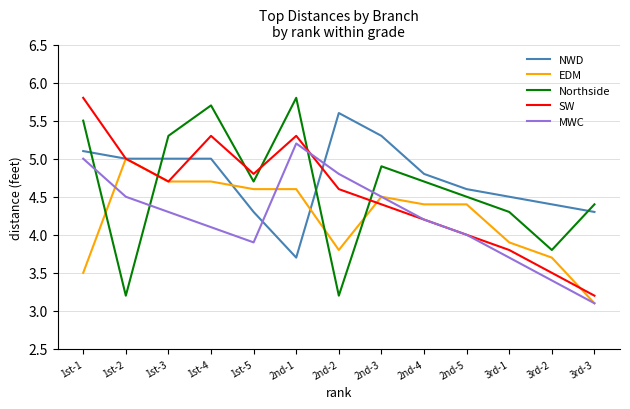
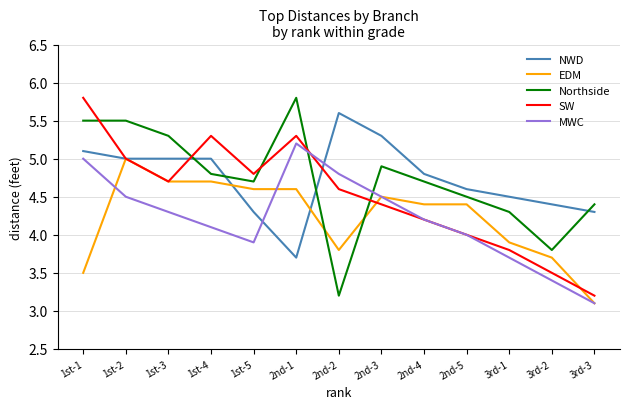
  {
    "NWD": {
      "1st-1": 5.1,
      "1st-3": 5.0,
      "1st-4": 5.0,
      "1st-5": 4.3,
      "2nd-1": 3.7,
      "2nd-2": 5.6,
      "2nd-3": 5.3,
      "2nd-4": 4.8,
      "2nd-5": 4.6,
      "3rd-1": 4.5,
      "3rd-2": 4.4,
      "3rd-3": 4.3
    },
    "EDM": {
      "1st-1": 3.5,
      "1st-4": 4.7,
      "1st-5": 4.6,
      "2nd-1": 4.6,
      "2nd-2": 3.8,
      "2nd-4": 4.4,
      "2nd-5": 4.4,
      "3rd-1": 3.9,
      "3rd-2": 3.7
    },
    "Northside": {
      "1st-1": 5.5,
-     "1st-2": 3.2,
+     "1st-2": 5.5,
      "1st-3": 5.3,
-     "1st-4": 5.7,
+     "1st-4": 4.8,
      "1st-5": 4.7,
      "2nd-1": 5.8,
      "2nd-2": 3.2,
      "2nd-3": 4.9,
      "2nd-4": 4.7,
      "2nd-5": 4.5,
      "3rd-1": 4.3,
      "3rd-2": 3.8,
      "3rd-3": 4.4
    },
    "SW": {
      "1st-1": 5.8,
      "1st-4": 5.3,
      "1st-5": 4.8,
      "2nd-1": 5.3,
      "2nd-2": 4.6,
      "2nd-3": 4.4,
      "3rd-1": 3.8,
      "3rd-2": 3.5,
      "3rd-3": 3.2
    },
    "MWC": {
      "1st-1": 5.0,
      "1st-2": 4.5,
      "1st-3": 4.3,
      "1st-4": 4.1,
      "1st-5": 3.9,
      "2nd-1": 5.2,
      "2nd-2": 4.8,
      "3rd-1": 3.7,
      "3rd-2": 3.4
    }
  }
